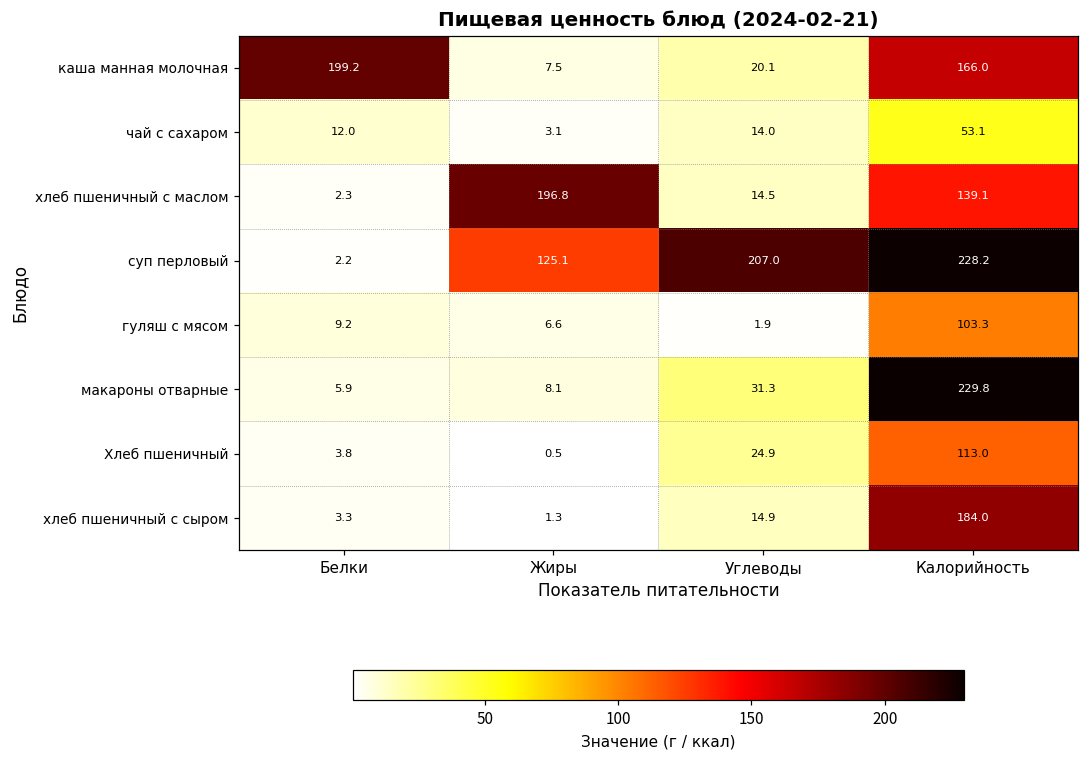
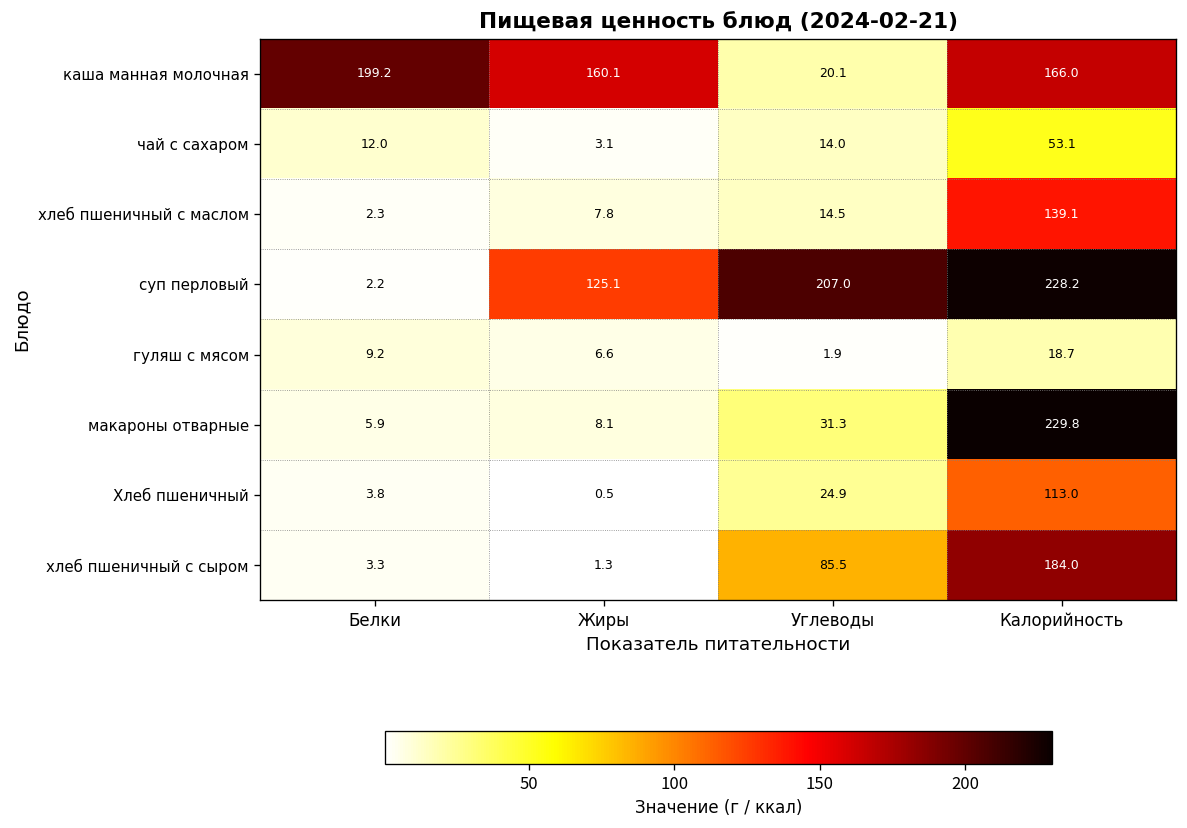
  {
    "каша манная молочная": {
      "Белки": 199.2,
-     "Жиры": 7.5,
+     "Жиры": 160.1,
      "Углеводы": 20.1,
      "Калорийность": 166.0
    },
    "чай с сахаром": {
      "Белки": 12.0,
      "Жиры": 3.1,
      "Углеводы": 14.0,
      "Калорийность": 53.1
    },
    "хлеб пшеничный с маслом": {
      "Белки": 2.3,
-     "Жиры": 196.8,
+     "Жиры": 7.8,
      "Углеводы": 14.5,
      "Калорийность": 139.1
    },
    "суп перловый": {
      "Белки": 2.2,
      "Жиры": 125.1,
      "Углеводы": 207.0,
      "Калорийность": 228.2
    },
    "гуляш с мясом": {
      "Белки": 9.2,
      "Жиры": 6.6,
      "Углеводы": 1.9,
-     "Калорийность": 103.3
+     "Калорийность": 18.7
    },
    "макароны отварные": {
      "Белки": 5.9,
      "Жиры": 8.1,
      "Углеводы": 31.3,
      "Калорийность": 229.8
    },
    "Хлеб пшеничный": {
      "Белки": 3.8,
      "Жиры": 0.5,
      "Углеводы": 24.9,
      "Калорийность": 113.0
    },
    "хлеб пшеничный с сыром": {
      "Белки": 3.3,
      "Жиры": 1.3,
-     "Углеводы": 14.9,
+     "Углеводы": 85.5,
      "Калорийность": 184.0
    }
  }
